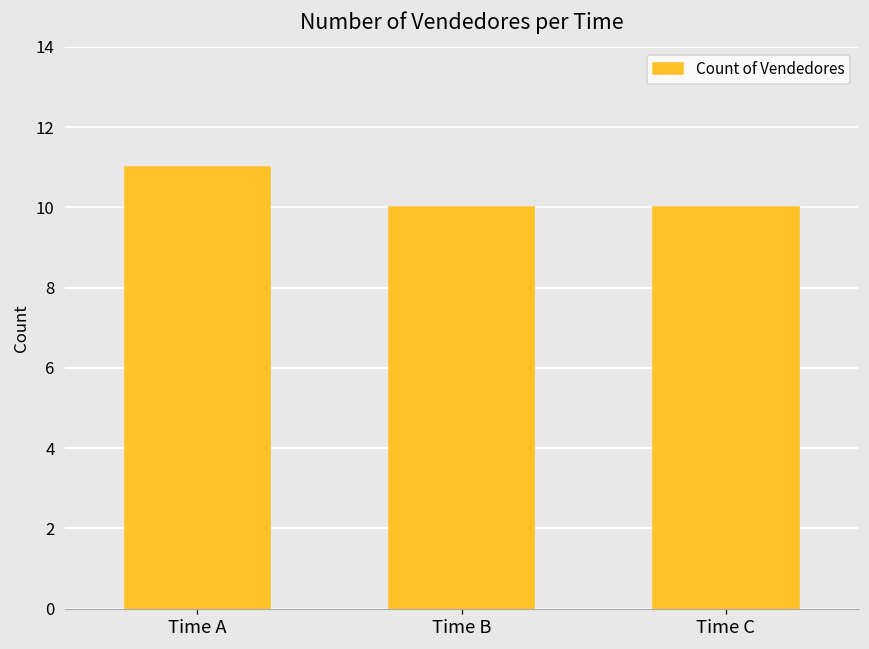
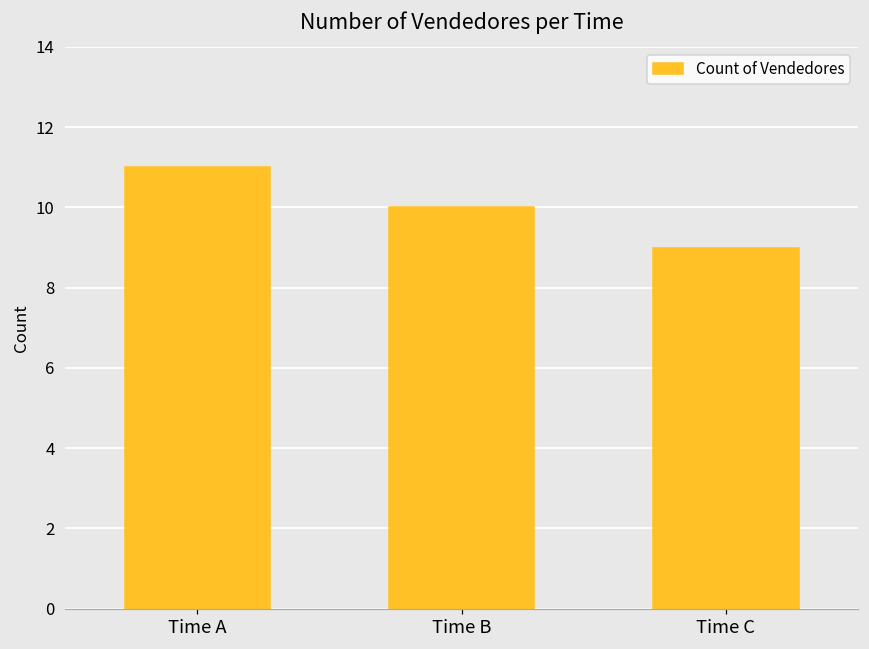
  {
    "Time A": 11,
    "Time B": 10,
-   "Time C": 10
+   "Time C": 9
  }
